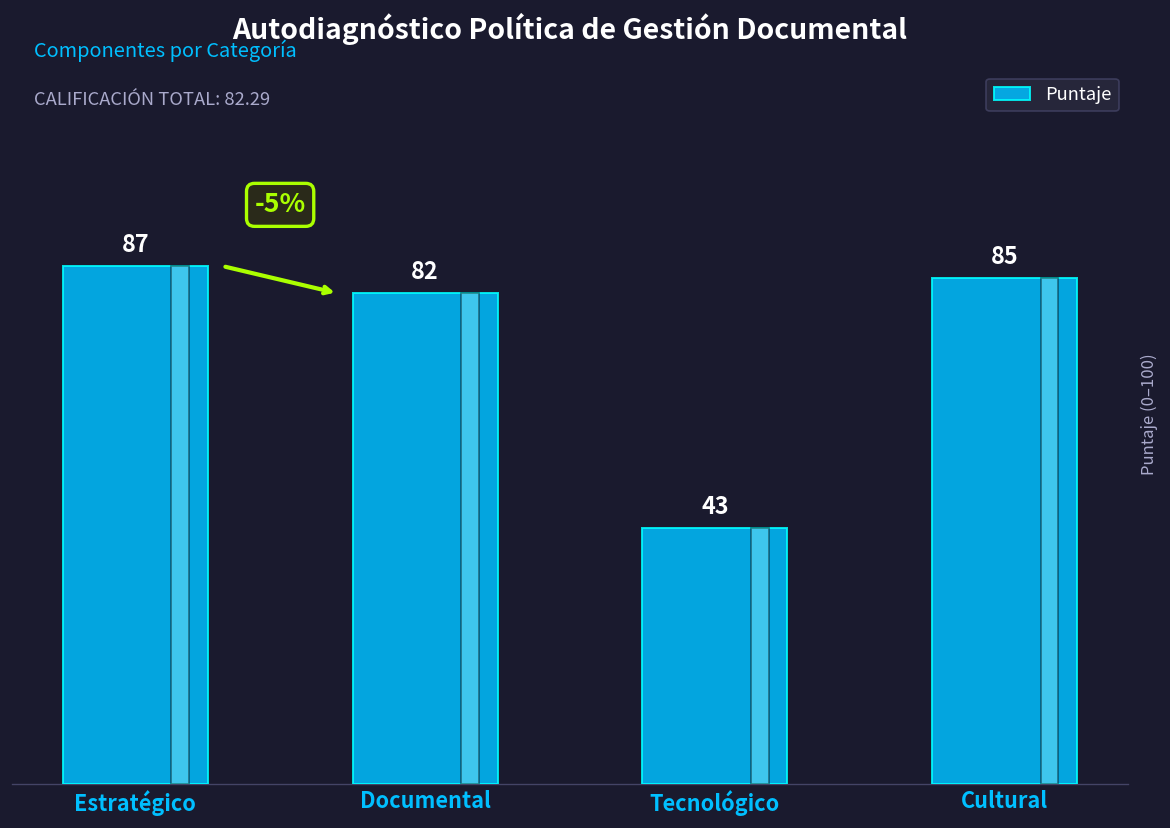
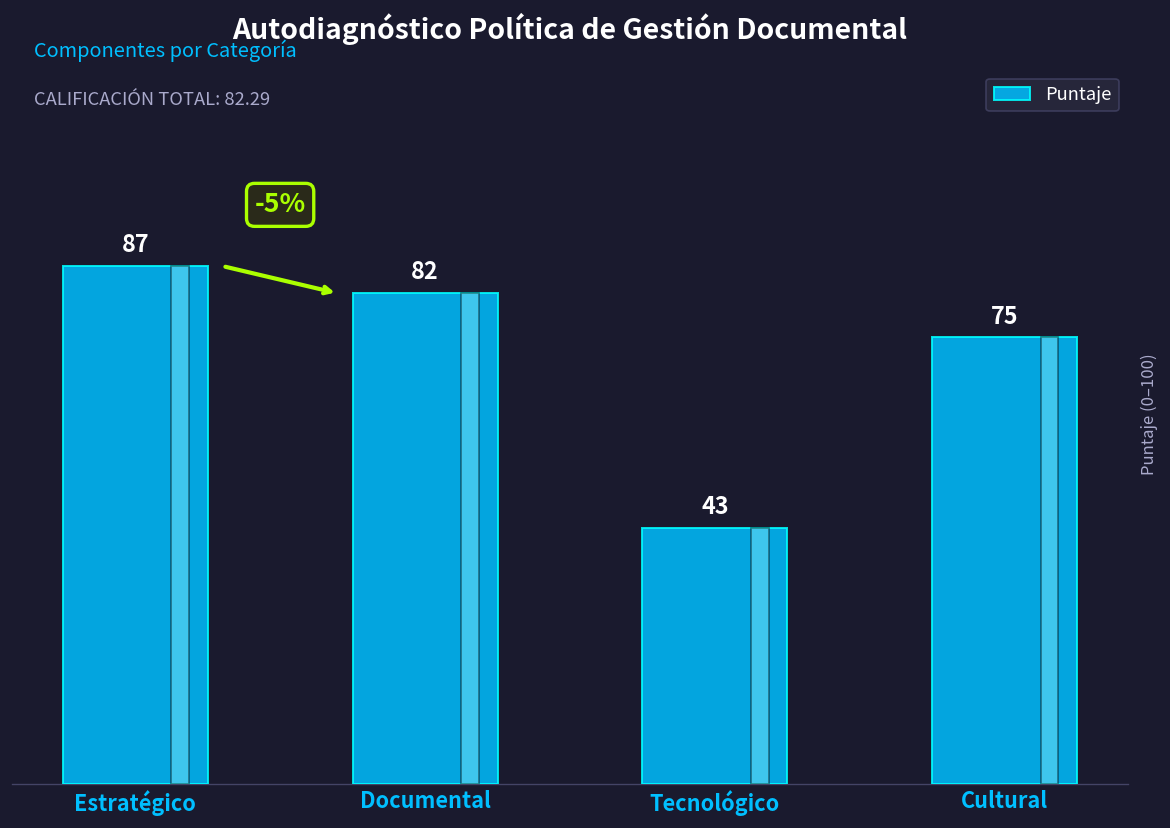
  {
    "Estratégico": 87,
    "Documental": 82,
    "Tecnológico": 43,
-   "Cultural": 85
+   "Cultural": 75
  }
